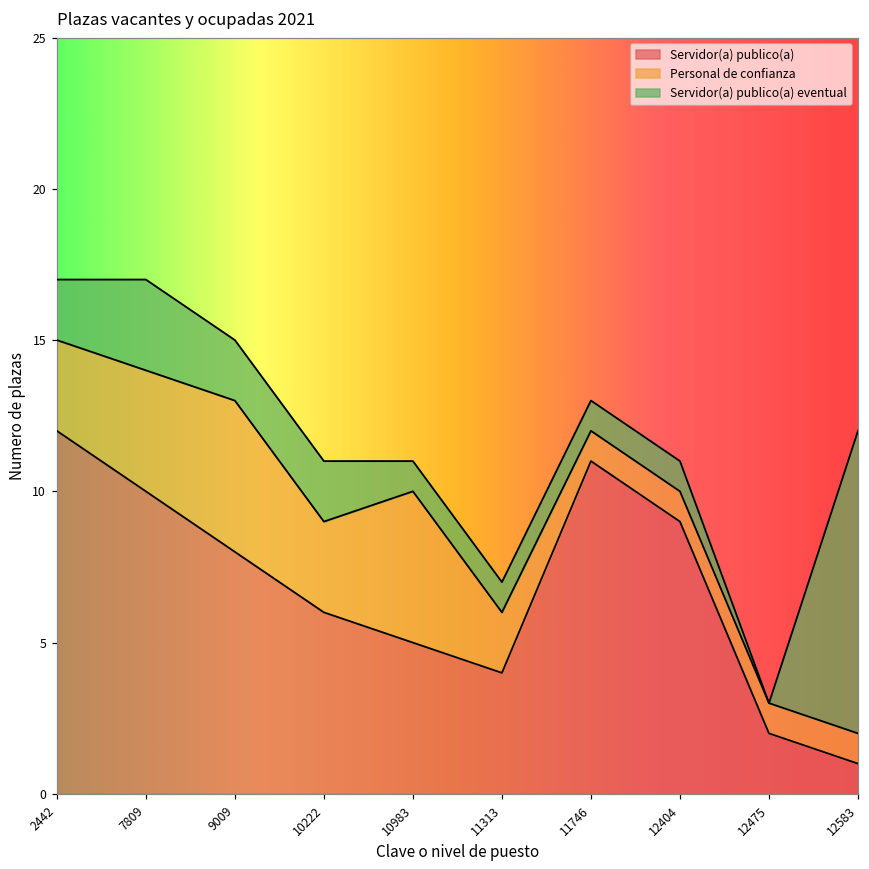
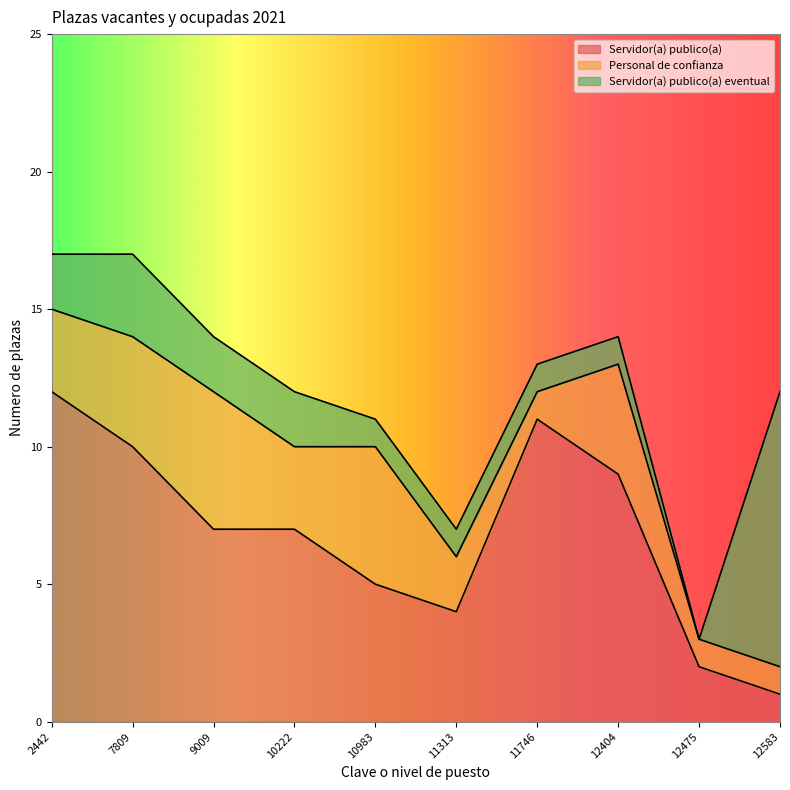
  {
    "Servidor(a) publico(a)": {
      "2442": 12,
      "7809": 10,
-     "9009": 8,
-     "10222": 6,
+     "9009": 7,
+     "10222": 7,
      "10983": 5,
      "11313": 4,
      "11746": 11,
      "12404": 9,
      "12475": 2,
      "12583": 1
    },
    "Personal de confianza": {
      "2442": 3,
      "7809": 4,
      "9009": 5,
      "10222": 3,
      "10983": 5,
      "11313": 2,
      "11746": 1,
-     "12404": 1,
+     "12404": 4,
      "12583": 1
    },
    "Servidor(a) publico(a) eventual": {
      "2442": 2,
      "7809": 3,
      "9009": 2,
      "10222": 2,
      "10983": 1,
      "11313": 1,
      "11746": 1,
      "12404": 1,
      "12583": 10
    }
  }
